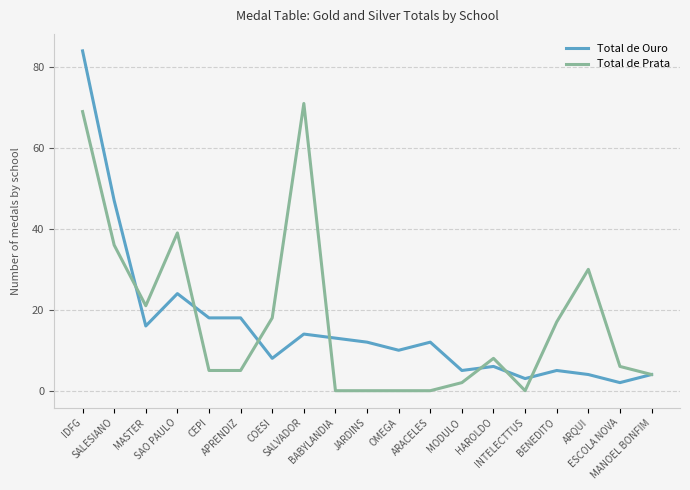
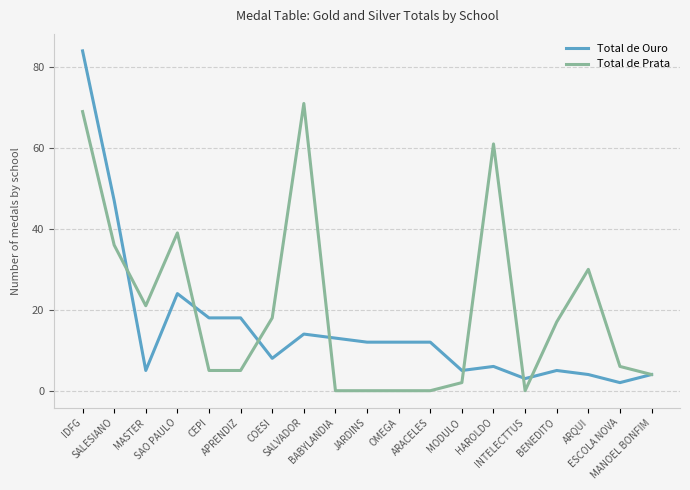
  {
    "Total de Ouro": {
      "IDFG": 84,
      "SALESIANO": 47,
-     "MASTER": 16,
+     "MASTER": 5,
      "SAO PAULO": 24,
      "CEPI": 18,
      "APRENDIZ": 18,
      "COESI": 8,
      "SALVADOR": 14,
      "BABYLANDIA": 13,
      "JARDINS": 12,
-     "OMEGA": 10,
+     "OMEGA": 12,
      "ARACELES": 12,
      "MODULO": 5,
      "HAROLDO": 6,
      "INTELECTTUS": 3,
      "BENEDITO": 5,
      "ARQUI": 4,
      "ESCOLA NOVA": 2
    },
    "Total de Prata": {
      "IDFG": 69,
      "SALESIANO": 36,
      "MASTER": 21,
      "SAO PAULO": 39,
      "CEPI": 5,
      "APRENDIZ": 5,
      "COESI": 18,
      "SALVADOR": 71,
      "BABYLANDIA": 0,
      "JARDINS": 0,
      "OMEGA": 0,
      "ARACELES": 0,
      "MODULO": 2,
-     "HAROLDO": 8,
+     "HAROLDO": 61,
      "INTELECTTUS": 0,
      "BENEDITO": 17,
      "ARQUI": 30,
      "ESCOLA NOVA": 6
    }
  }
